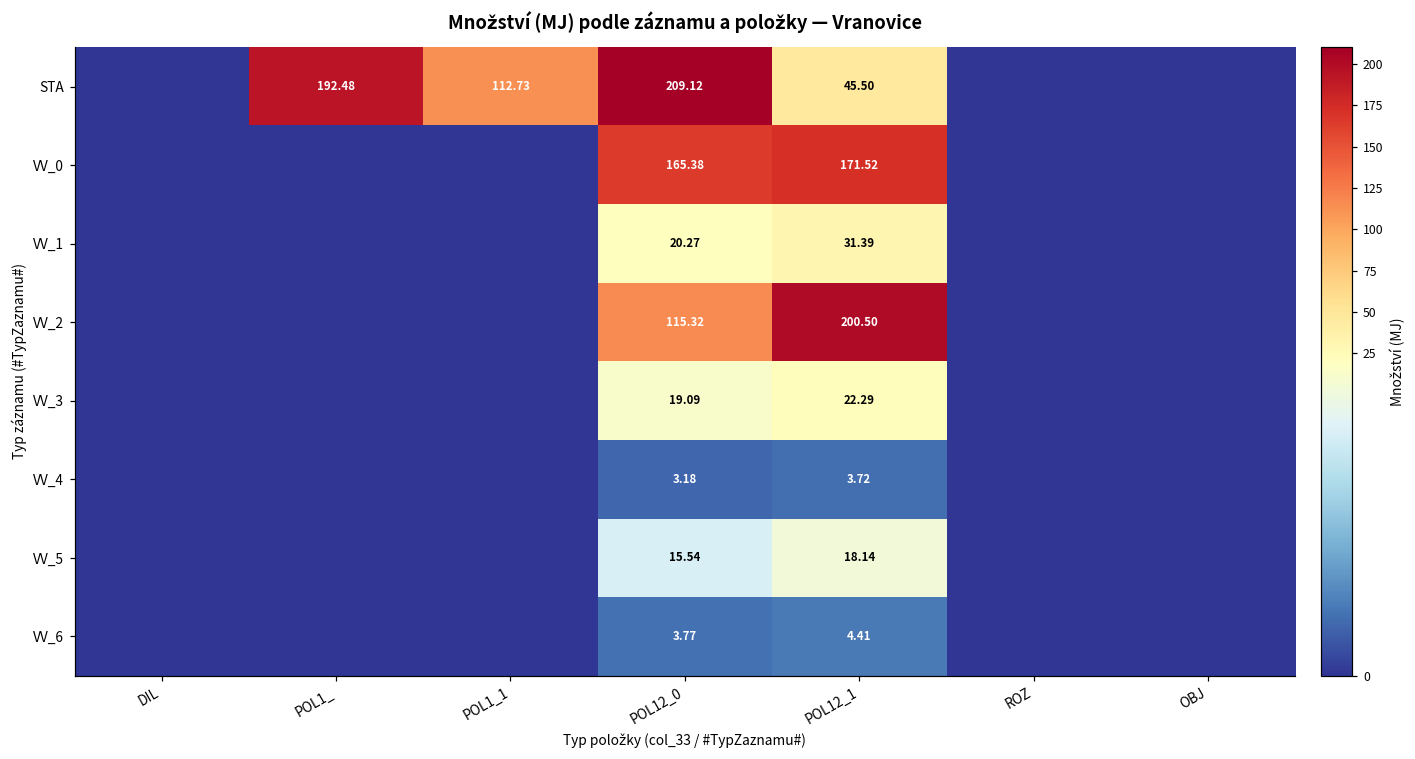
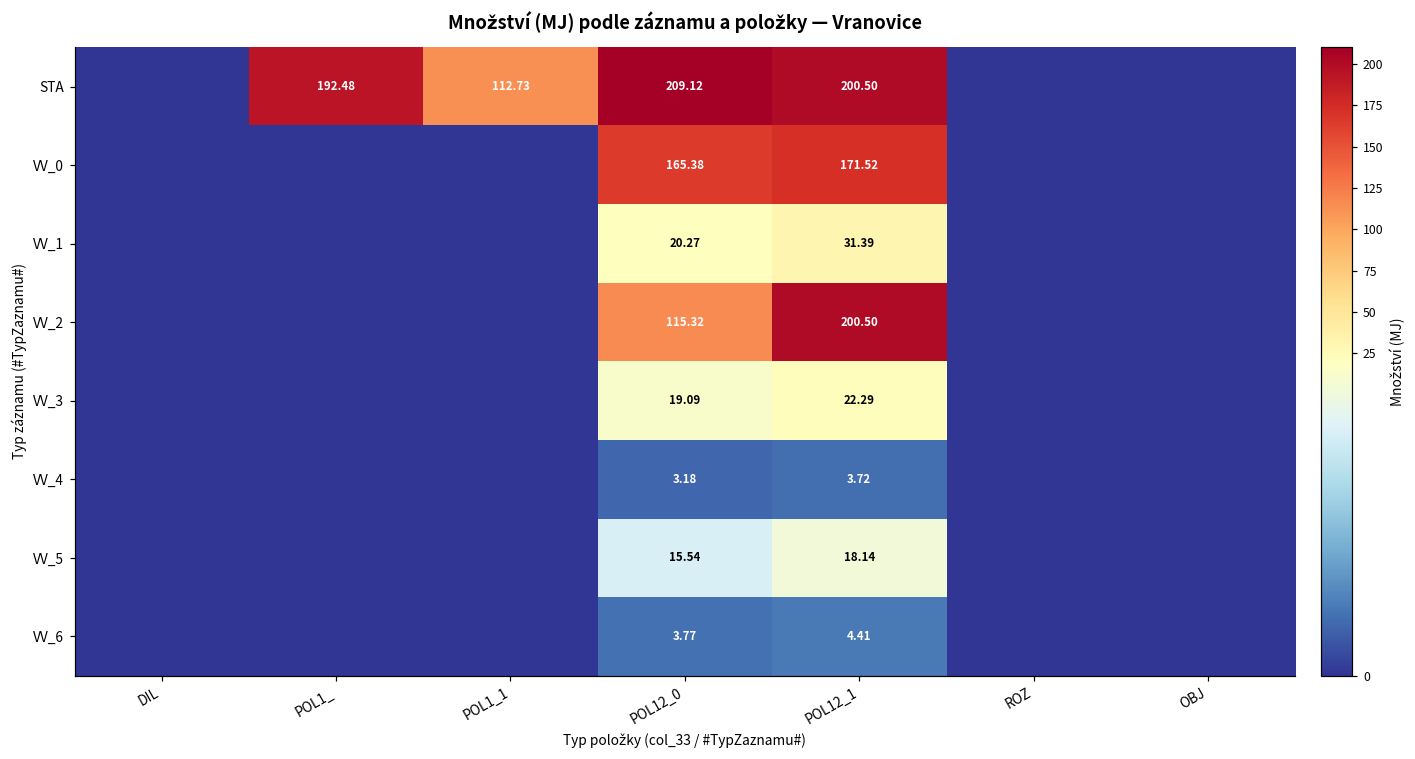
  {
    "STA": {
      "POL1_": 192.48,
      "POL1_1": 112.73,
      "POL12_0": 209.12,
-     "POL12_1": 45.50
+     "POL12_1": 200.50
    },
    "VV_0": {
      "POL12_0": 165.38,
      "POL12_1": 171.52
    },
    "VV_1": {
      "POL12_0": 20.27,
      "POL12_1": 31.39
    },
    "VV_2": {
      "POL12_0": 115.32,
      "POL12_1": 200.50
    },
    "VV_3": {
      "POL12_0": 19.09,
      "POL12_1": 22.29
    },
    "VV_4": {
      "POL12_0": 3.18,
      "POL12_1": 3.72
    },
    "VV_5": {
      "POL12_0": 15.54,
      "POL12_1": 18.14
    },
    "VV_6": {
      "POL12_0": 3.77,
      "POL12_1": 4.41
    }
  }
